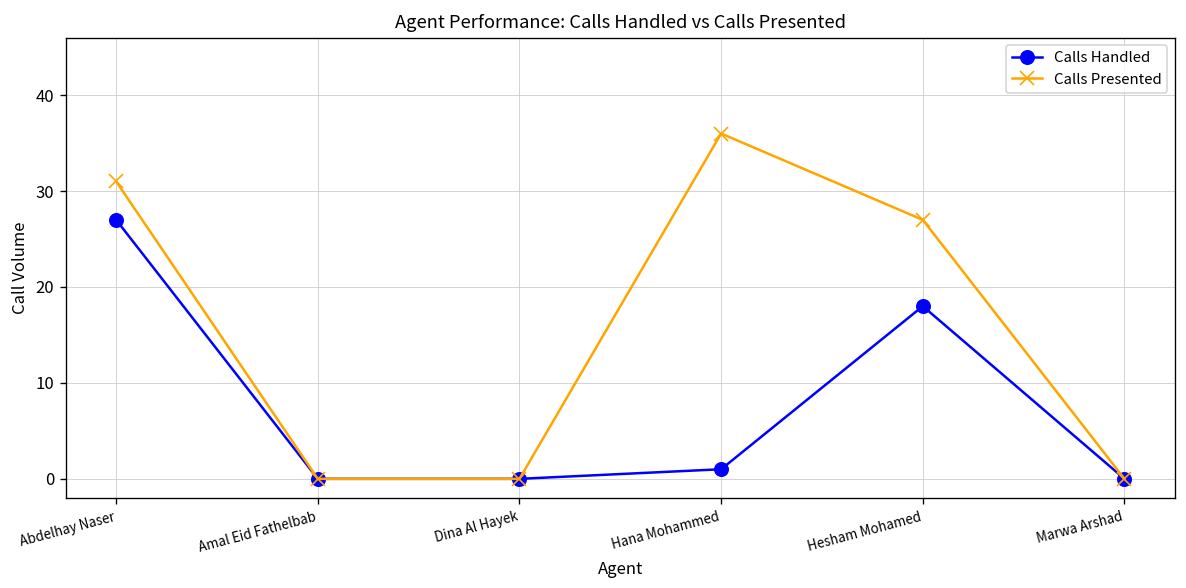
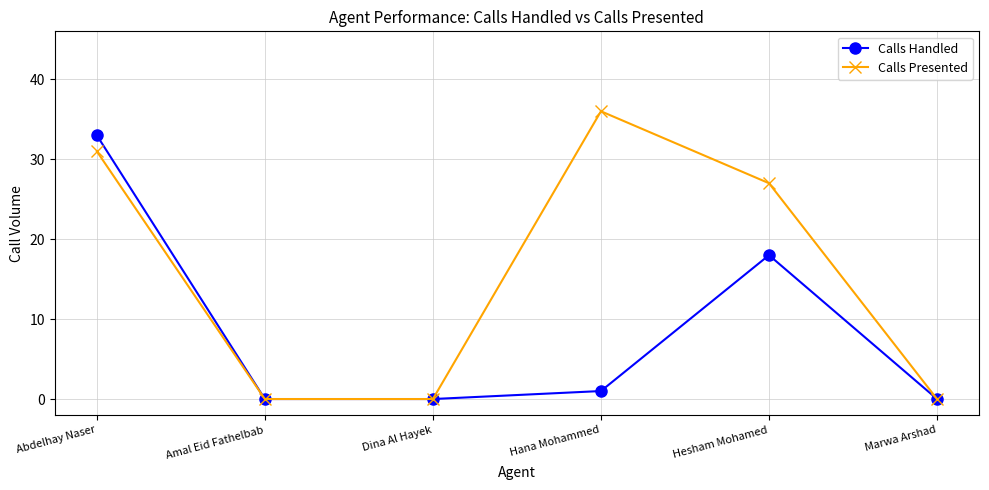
  {
    "Calls Handled": {
-     "Abdelhay Naser": 27,
+     "Abdelhay Naser": 33,
      "Hana Mohammed": 1,
      "Hesham Mohamed": 18
    },
    "Calls Presented": {
      "Abdelhay Naser": 31,
      "Hana Mohammed": 36,
      "Hesham Mohamed": 27
    }
  }
